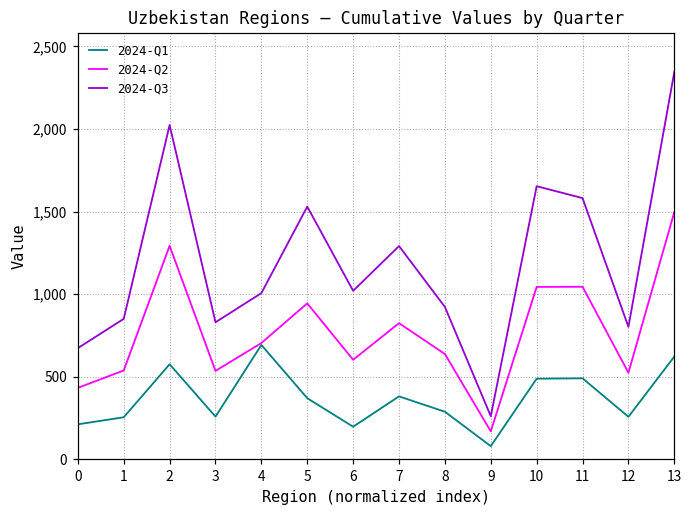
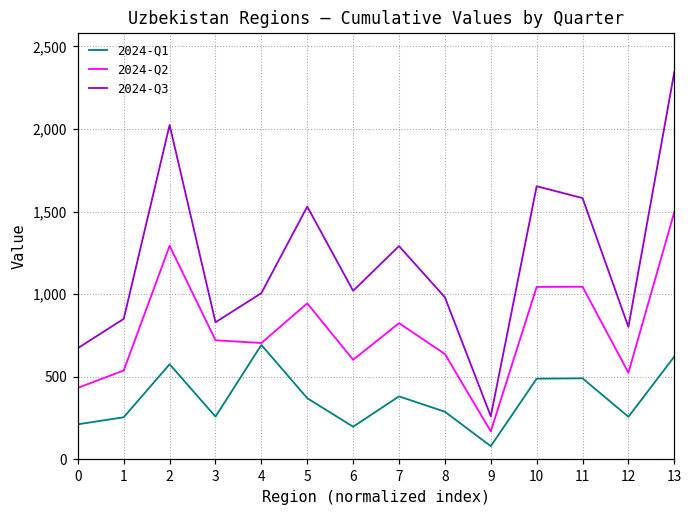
  {
    "2024-Q1": {
      "0": "210",
      "1": "260",
      "2": "580",
      "3": "260",
      "5": "370",
      "6": "200",
      "7": "380",
      "8": "290",
      "9": "80",
      "10": "490",
      "11": "490",
      "12": "260",
      "13": "620"
    },
    "2024-Q2": {
      "0": "430",
      "1": "540",
      "2": "1,290",
-     "3": "540",
+     "3": "720",
      "5": "950",
      "6": "600",
      "7": "830",
      "8": "640",
      "9": "170",
      "10": "1,040",
      "11": "1,050",
      "12": "530",
      "13": "1,500"
    },
    "2024-Q3": {
      "0": "670",
      "1": "850",
      "2": "2,020",
      "3": "830",
      "4": "1,010",
      "5": "1,530",
      "6": "1,020",
      "7": "1,290",
-     "8": "920",
+     "8": "980",
      "9": "260",
      "10": "1,650",
      "11": "1,580",
      "12": "800",
      "13": "2,340"
    }
  }
